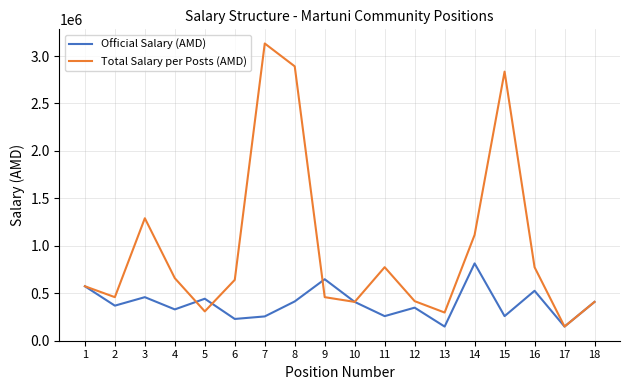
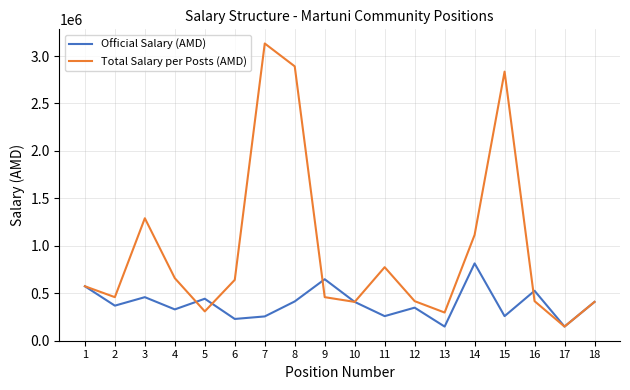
  {
    "Official Salary (AMD)": {
      "2": 400000,
      "3": 500000,
      "4": 300000,
      "5": 400000,
      "6": 200000,
      "7": 300000,
      "8": 400000,
      "9": 600000,
      "11": 300000,
      "12": 300000,
      "13": 100000,
      "14": 800000,
      "15": 300000,
      "16": 500000
    },
    "Total Salary per Posts (AMD)": {
      "2": 500000,
      "3": 1300000,
      "4": 700000,
      "5": 300000,
      "6": 600000,
      "7": 3100000,
      "8": 2900000,
      "9": 500000,
      "11": 800000,
      "12": 400000,
      "13": 300000,
      "14": 1100000,
      "15": 2800000,
-     "16": 800000
+     "16": 400000
    }
  }
